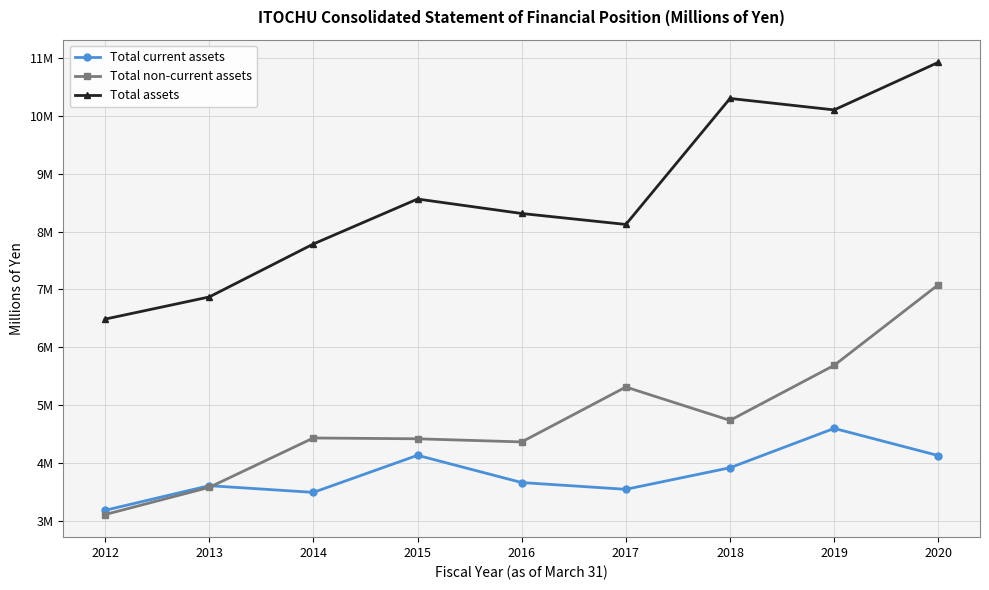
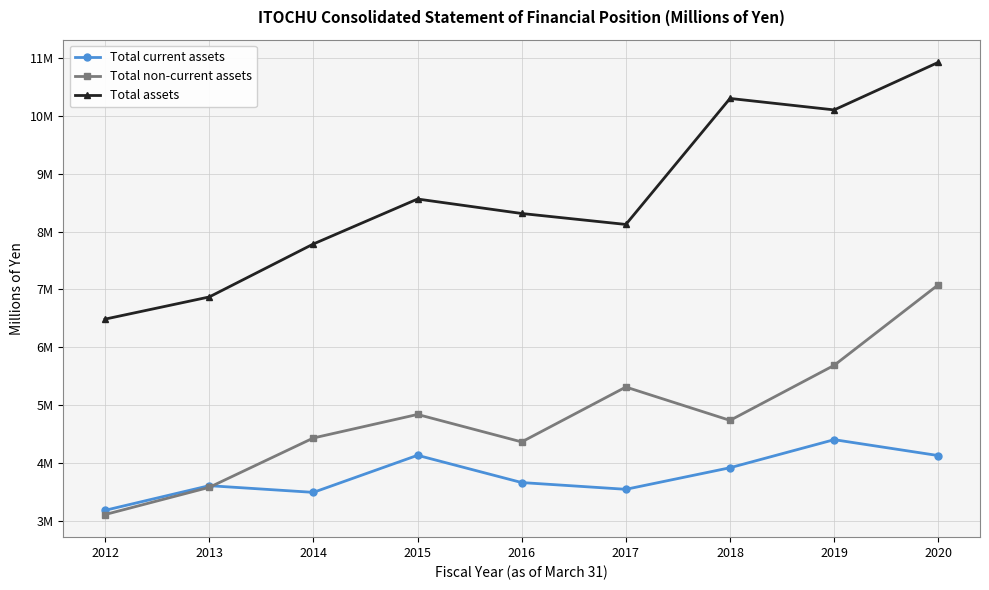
  {
    "Total current assets": {
      "2012": 3200000,
      "2014": 3500000,
      "2015": 4100000,
      "2016": 3700000,
      "2017": 3600000,
      "2018": 3900000,
-     "2019": 4600000,
+     "2019": 4400000,
      "2020": 4100000
    },
    "Total non-current assets": {
      "2012": 3100000,
      "2014": 4400000,
-     "2015": 4400000,
+     "2015": 4800000,
      "2016": 4400000,
      "2017": 5300000,
      "2018": 4700000,
      "2019": 5700000,
      "2020": 7100000
    },
    "Total assets": {
      "2012": 6500000,
      "2013": 6900000,
      "2014": 7800000,
      "2015": 8600000,
      "2016": 8300000,
      "2017": 8100000,
      "2018": 10300000,
      "2019": 10100000,
      "2020": 10900000
    }
  }
